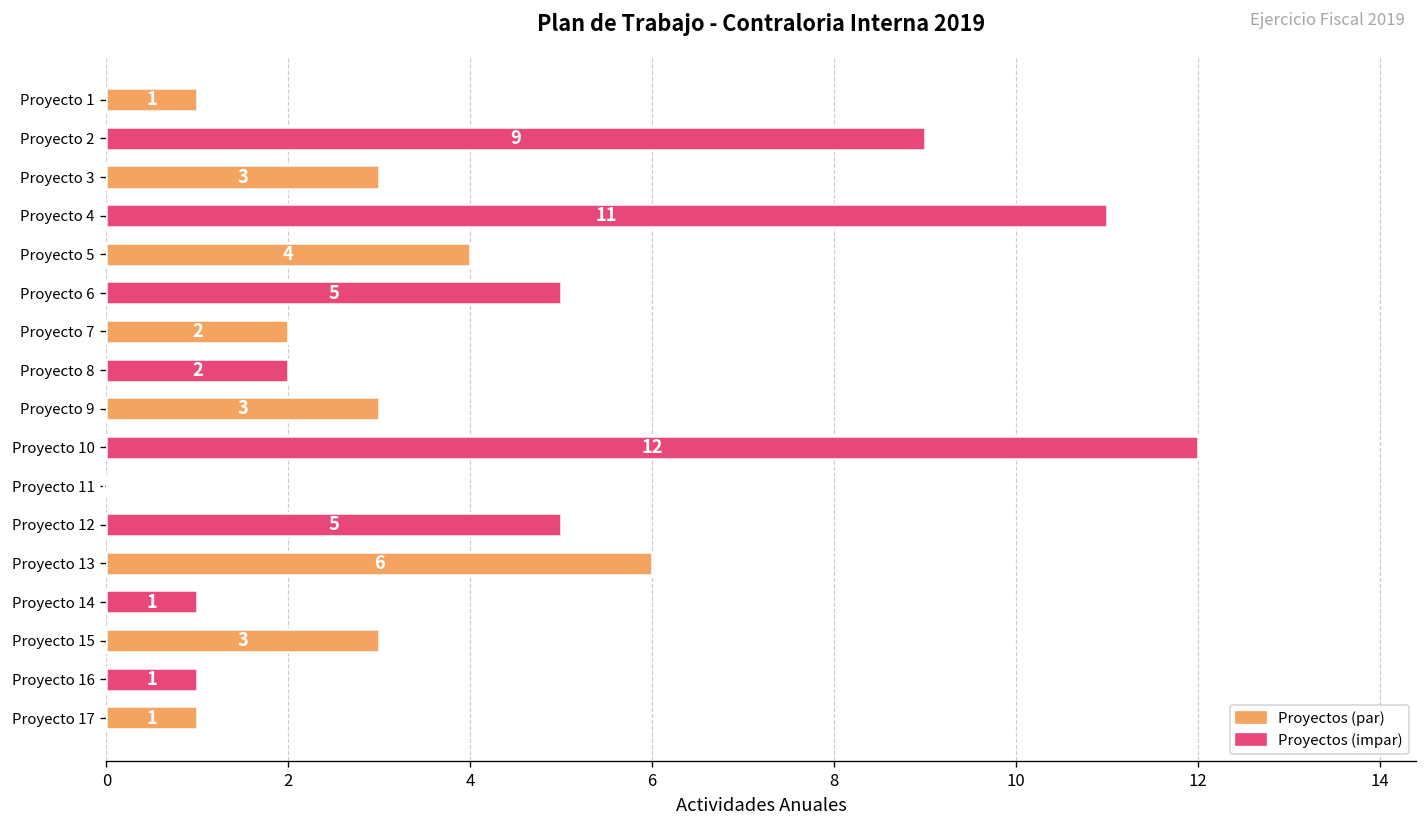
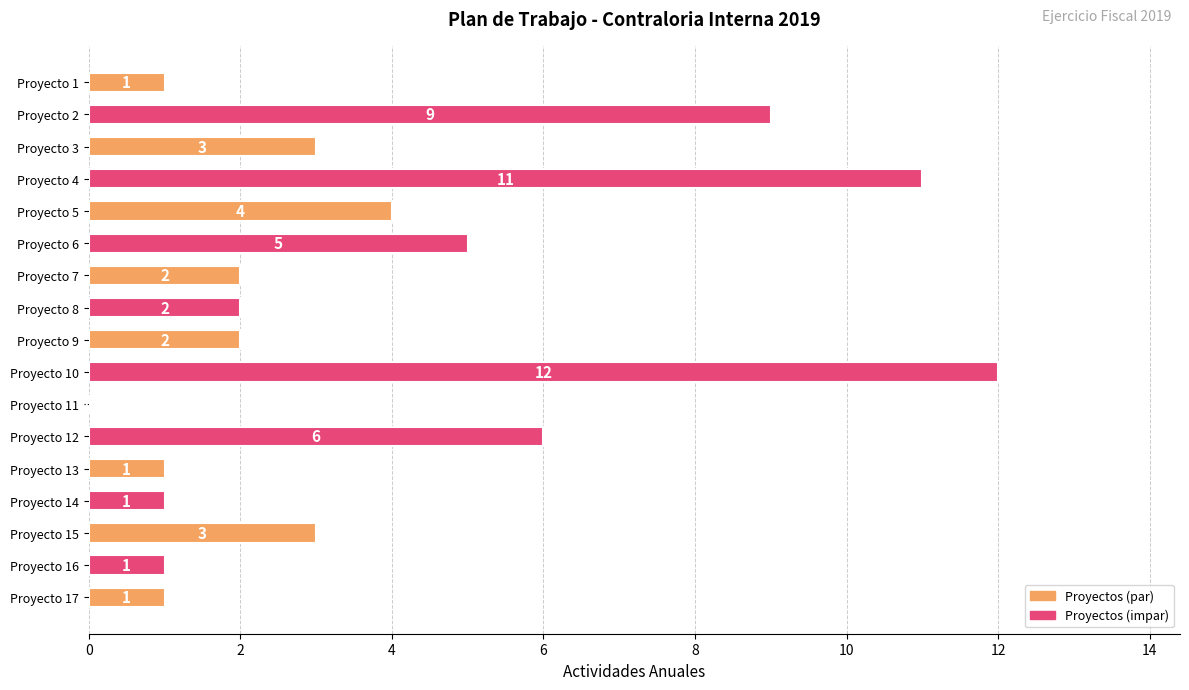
  {
    "Proyecto 1": 1,
    "Proyecto 2": 9,
    "Proyecto 3": 3,
    "Proyecto 4": 11,
    "Proyecto 5": 4,
    "Proyecto 6": 5,
    "Proyecto 7": 2,
    "Proyecto 8": 2,
-   "Proyecto 9": 3,
+   "Proyecto 9": 2,
    "Proyecto 10": 12,
-   "Proyecto 12": 5,
-   "Proyecto 13": 6,
+   "Proyecto 12": 6,
+   "Proyecto 13": 1,
    "Proyecto 14": 1,
    "Proyecto 15": 3,
    "Proyecto 16": 1,
    "Proyecto 17": 1
  }
